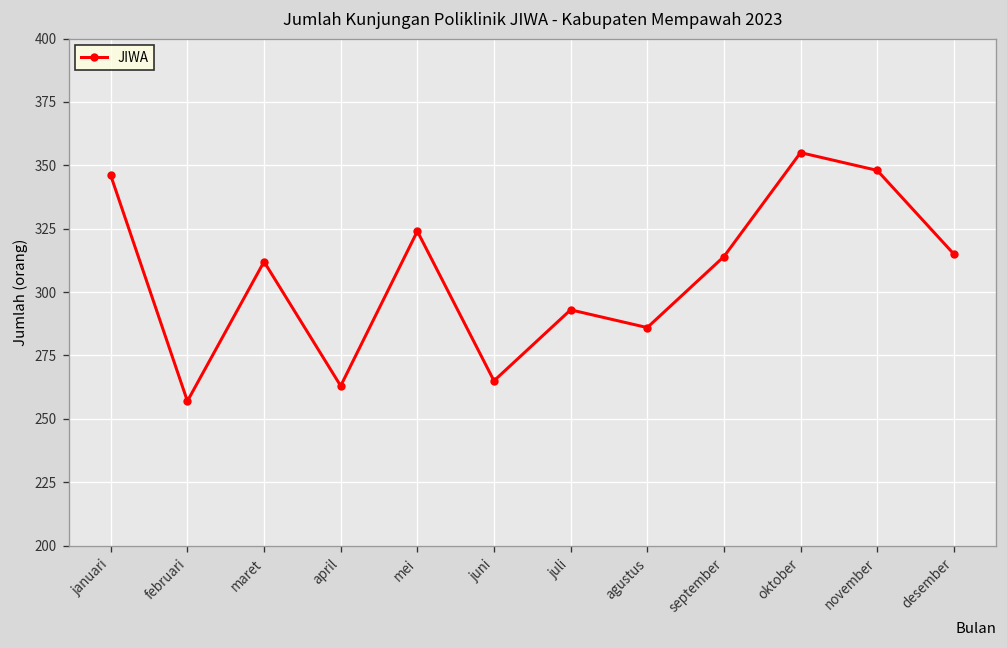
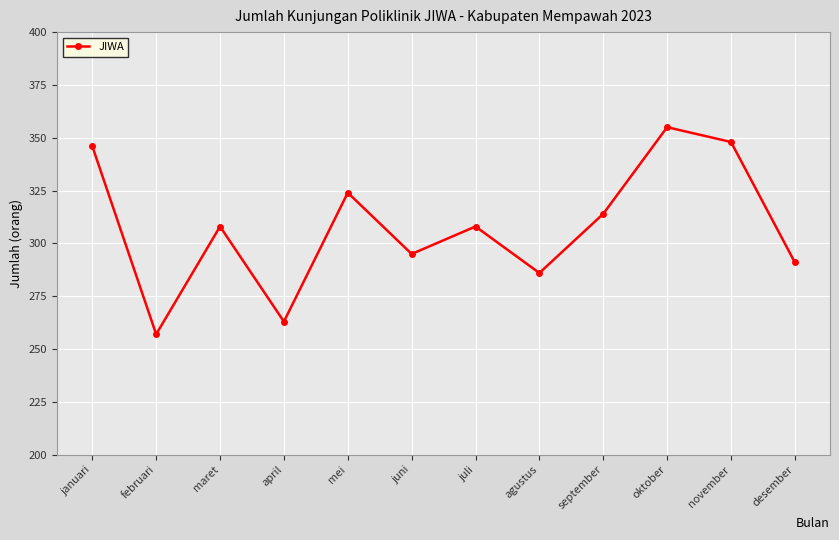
  {
    "januari": 346,
    "februari": 257,
-   "maret": 312,
+   "maret": 308,
    "april": 263,
    "mei": 324,
-   "juni": 265,
-   "juli": 293,
+   "juni": 295,
+   "juli": 308,
    "agustus": 286,
    "september": 314,
    "oktober": 355,
    "november": 348,
-   "desember": 315
+   "desember": 291
  }
